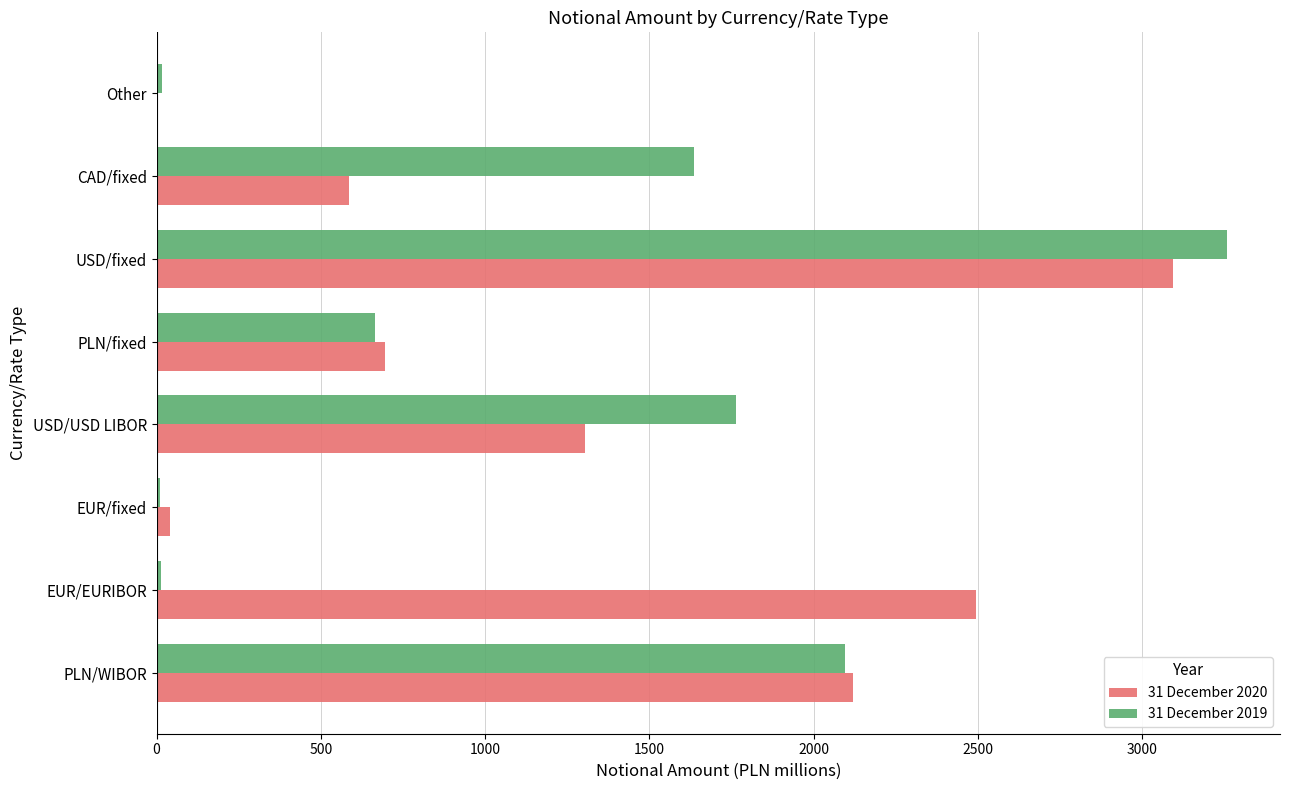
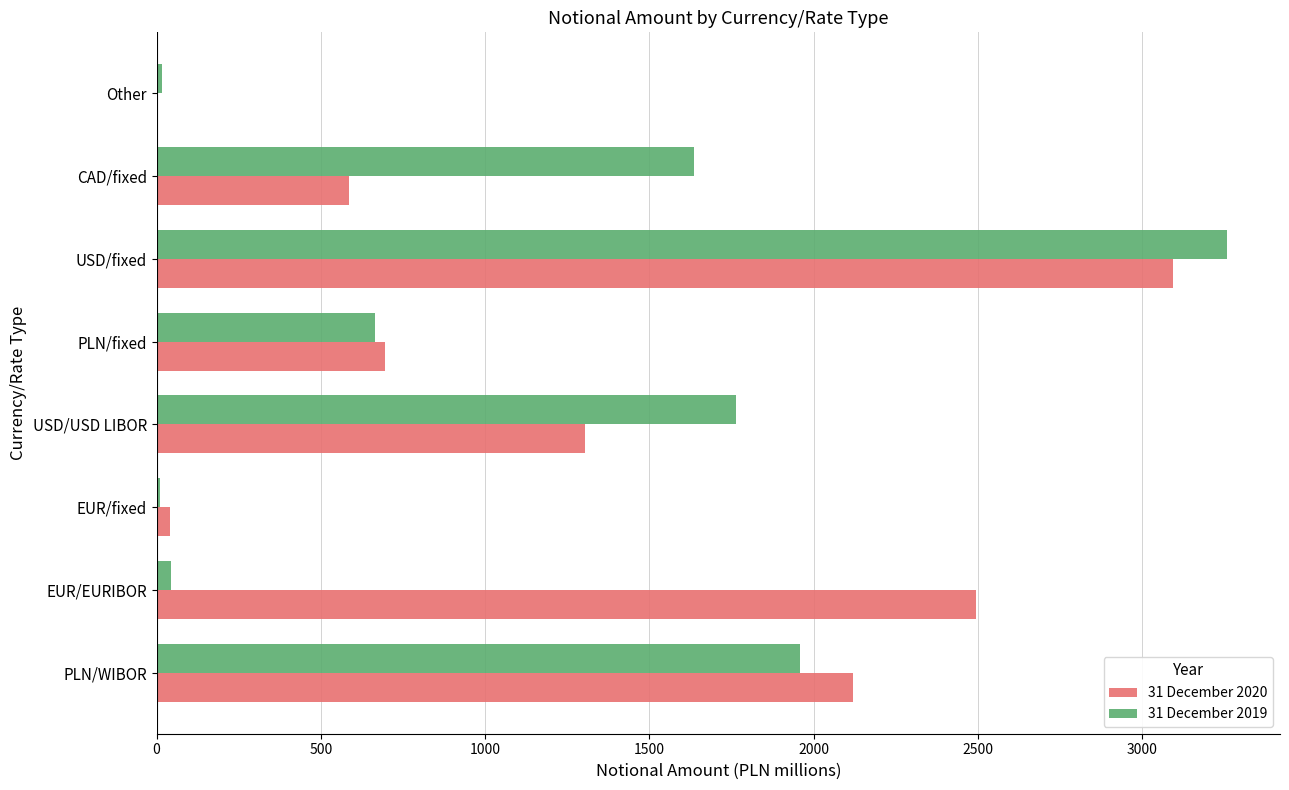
  {
    "31 December 2020": {
      "CAD/fixed": 590,
      "USD/fixed": 3090,
      "PLN/fixed": 690,
      "USD/USD LIBOR": 1310,
      "EUR/fixed": 40,
      "EUR/EURIBOR": 2500,
      "PLN/WIBOR": 2120
    },
    "31 December 2019": {
      "Other": 20,
      "CAD/fixed": 1640,
      "USD/fixed": 3260,
      "PLN/fixed": 670,
      "USD/USD LIBOR": 1760,
      "EUR/fixed": 10,
-     "EUR/EURIBOR": 10,
-     "PLN/WIBOR": 2100
+     "EUR/EURIBOR": 50,
+     "PLN/WIBOR": 1960
    }
  }
